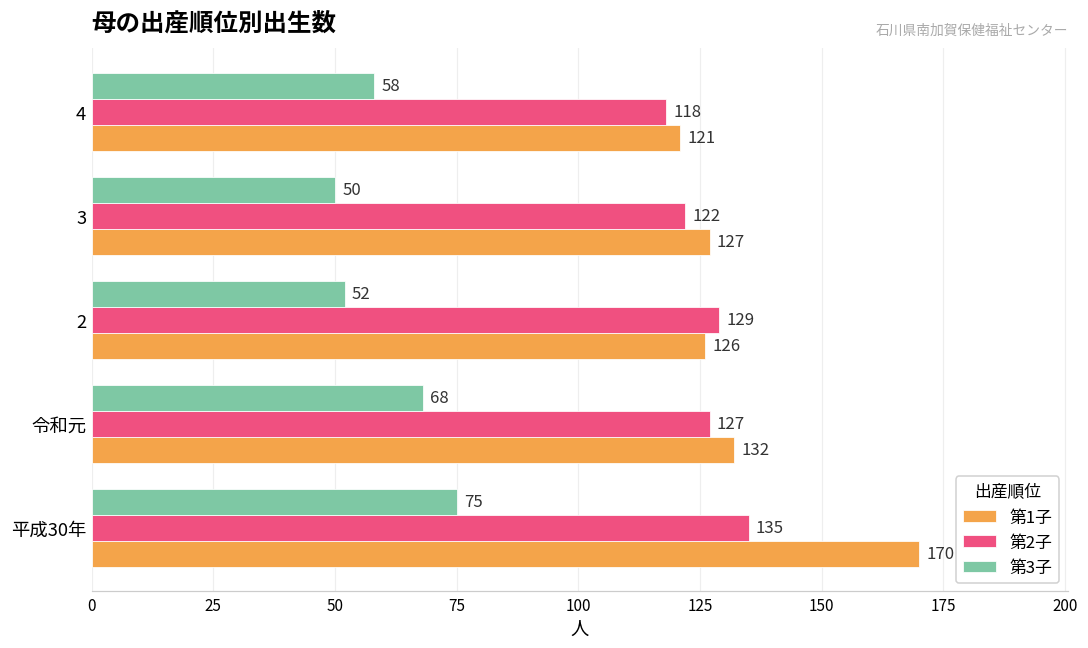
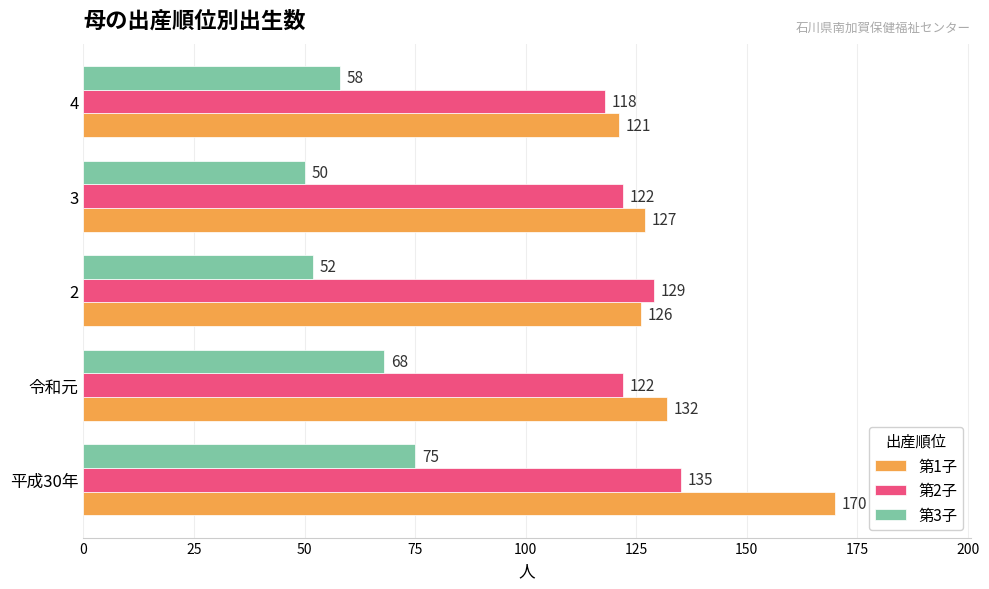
  {
    "第1子": {
      "4": 121,
      "3": 127,
      "2": 126,
      "令和元": 132,
      "平成30年": 170
    },
    "第2子": {
      "4": 118,
      "3": 122,
      "2": 129,
-     "令和元": 127,
+     "令和元": 122,
      "平成30年": 135
    },
    "第3子": {
      "4": 58,
      "3": 50,
      "2": 52,
      "令和元": 68,
      "平成30年": 75
    }
  }
